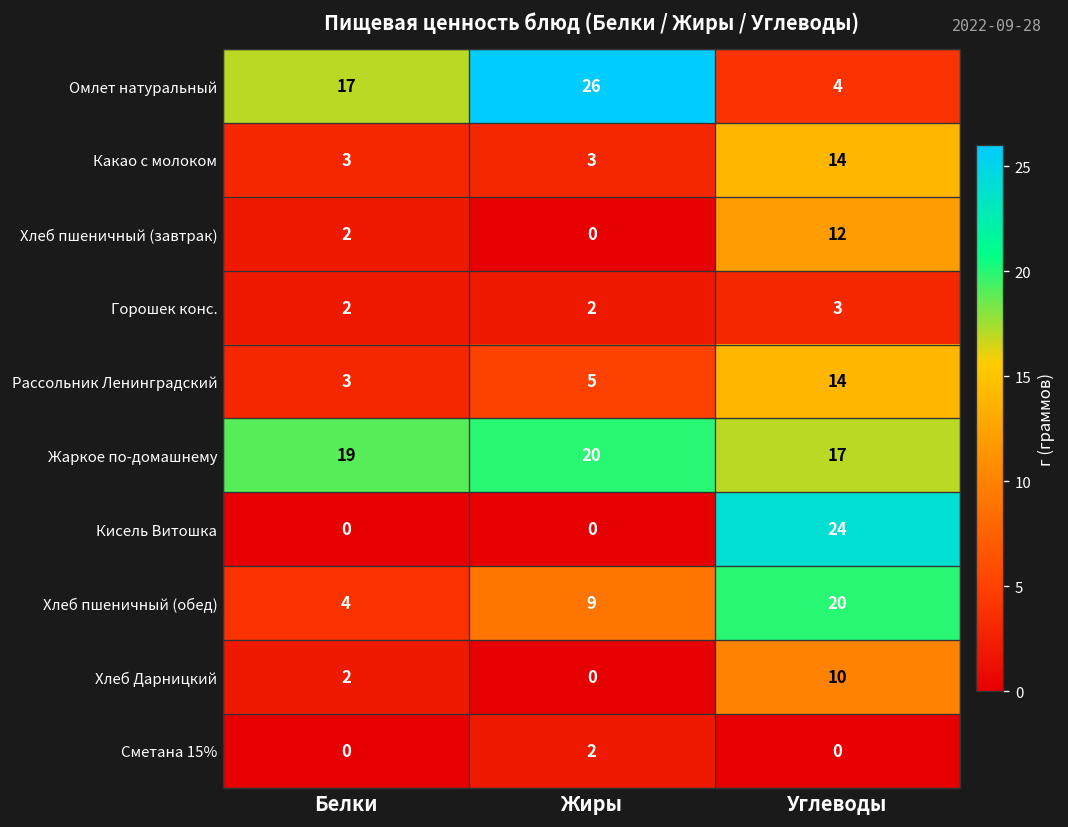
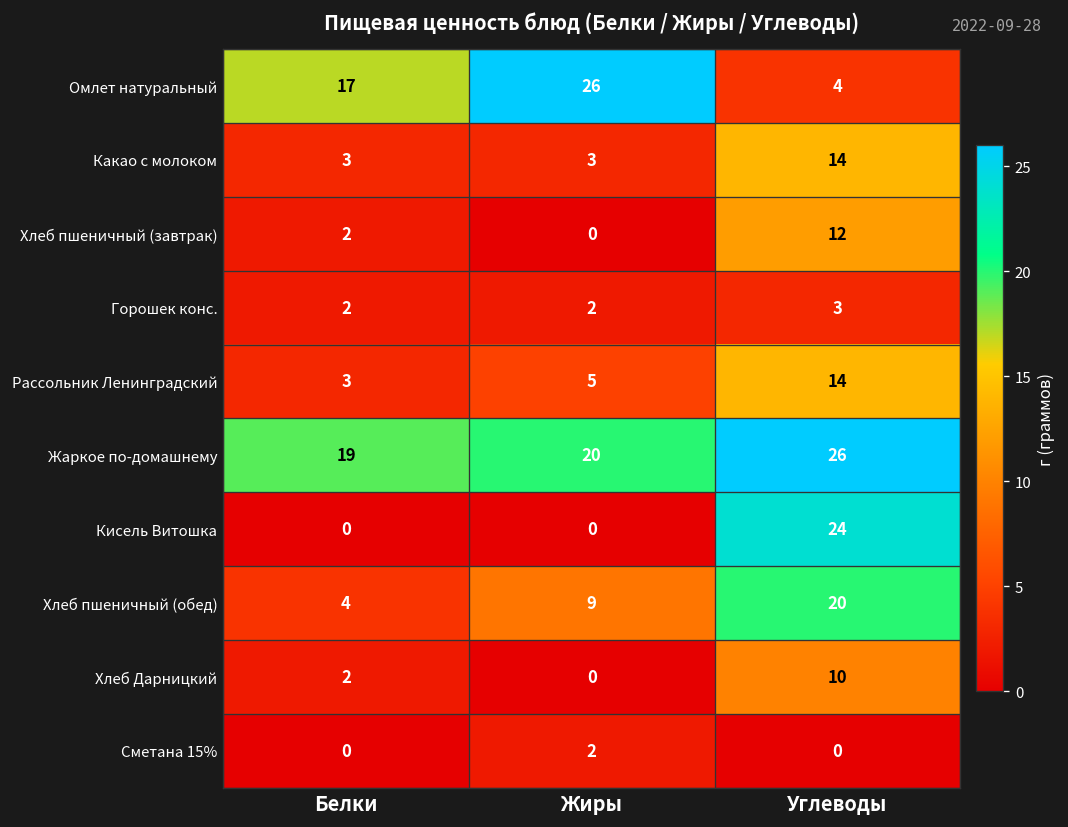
  {
    "Омлет натуральный": {
      "Белки": 17,
      "Жиры": 26,
      "Углеводы": 4
    },
    "Какао с молоком": {
      "Белки": 3,
      "Жиры": 3,
      "Углеводы": 14
    },
    "Хлеб пшеничный (завтрак)": {
      "Белки": 2,
      "Жиры": 0,
      "Углеводы": 12
    },
    "Горошек конс.": {
      "Белки": 2,
      "Жиры": 2,
      "Углеводы": 3
    },
    "Рассольник Ленинградский": {
      "Белки": 3,
      "Жиры": 5,
      "Углеводы": 14
    },
    "Жаркое по-домашнему": {
      "Белки": 19,
      "Жиры": 20,
-     "Углеводы": 17
+     "Углеводы": 26
    },
    "Кисель Витошка": {
      "Белки": 0,
      "Жиры": 0,
      "Углеводы": 24
    },
    "Хлеб пшеничный (обед)": {
      "Белки": 4,
      "Жиры": 9,
      "Углеводы": 20
    },
    "Хлеб Дарницкий": {
      "Белки": 2,
      "Жиры": 0,
      "Углеводы": 10
    },
    "Сметана 15%": {
      "Белки": 0,
      "Жиры": 2,
      "Углеводы": 0
    }
  }
